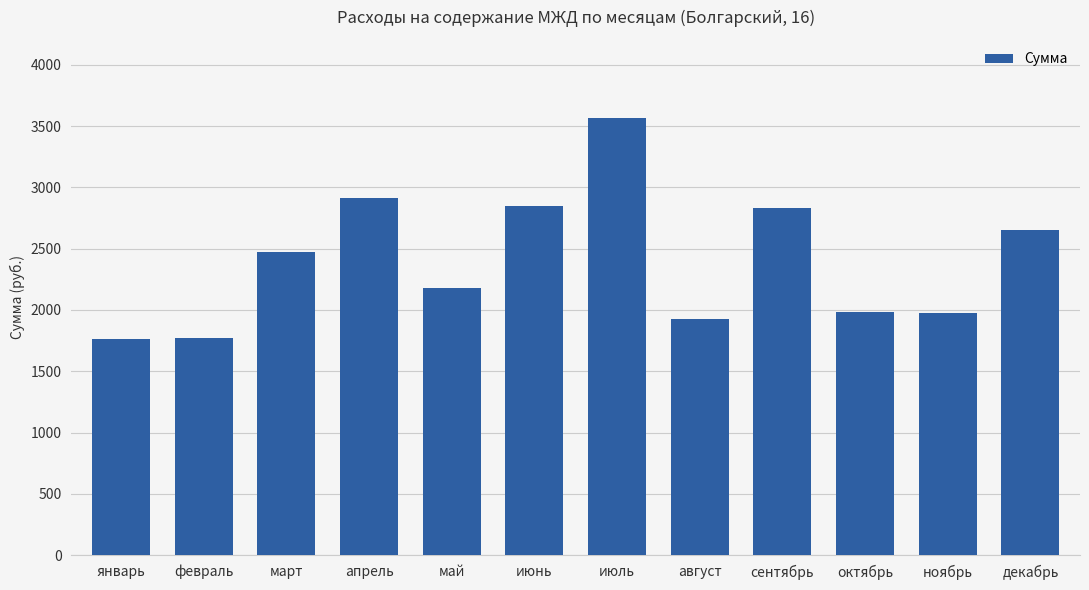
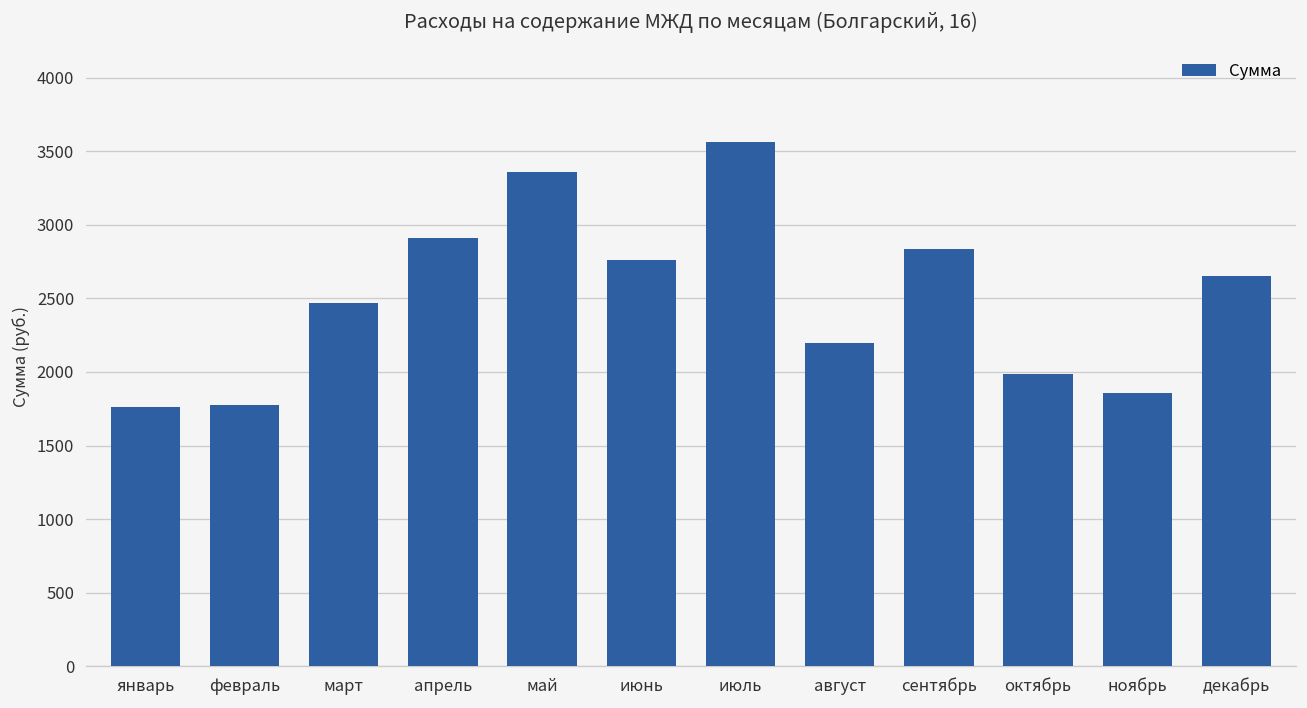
  {
    "январь": 1760,
    "февраль": 1780,
    "март": 2470,
    "апрель": 2910,
-   "май": 2180,
-   "июнь": 2850,
+   "май": 3360,
+   "июнь": 2770,
    "июль": 3560,
-   "август": 1920,
+   "август": 2200,
    "сентябрь": 2840,
    "октябрь": 1990,
-   "ноябрь": 1980,
+   "ноябрь": 1860,
    "декабрь": 2650
  }
